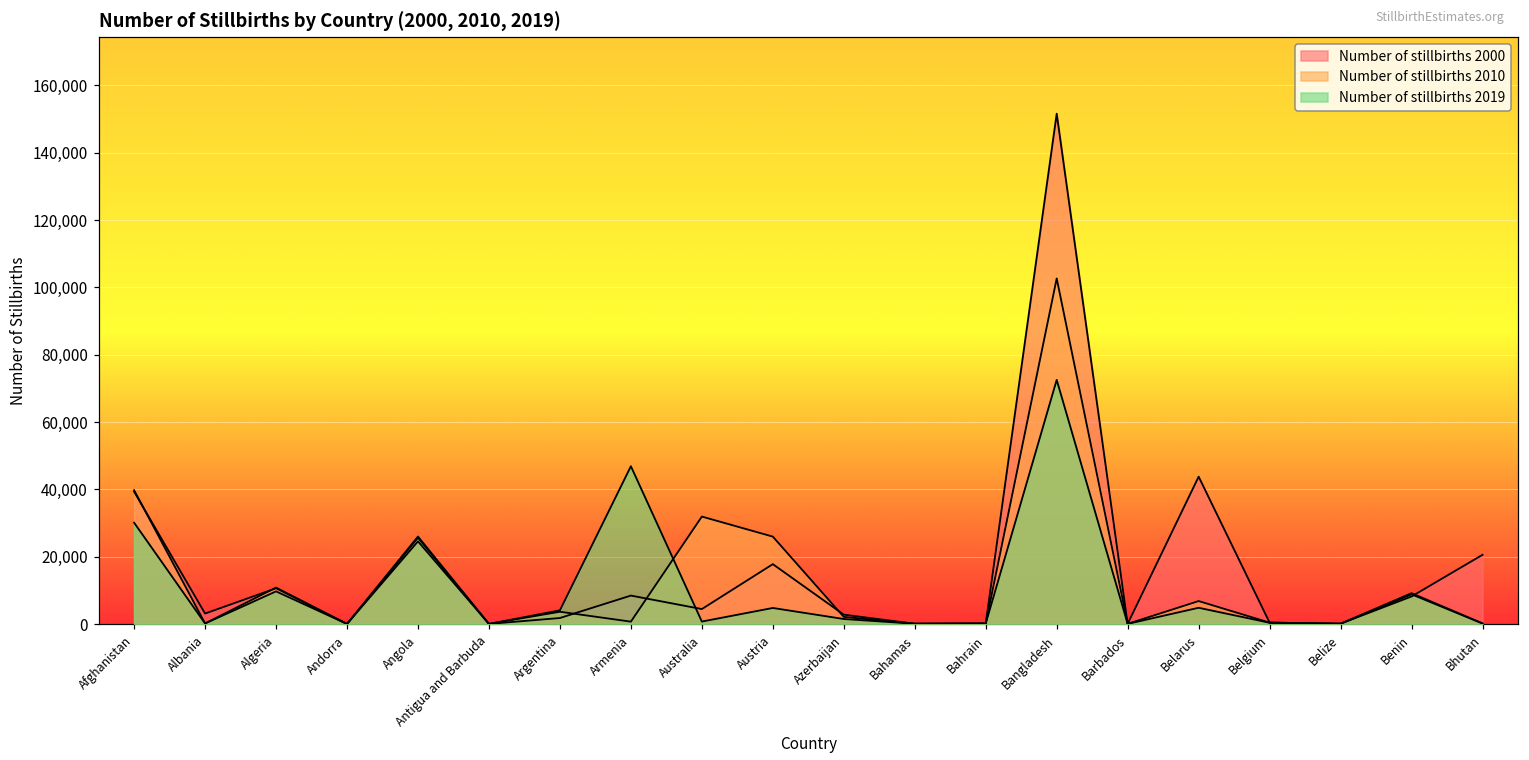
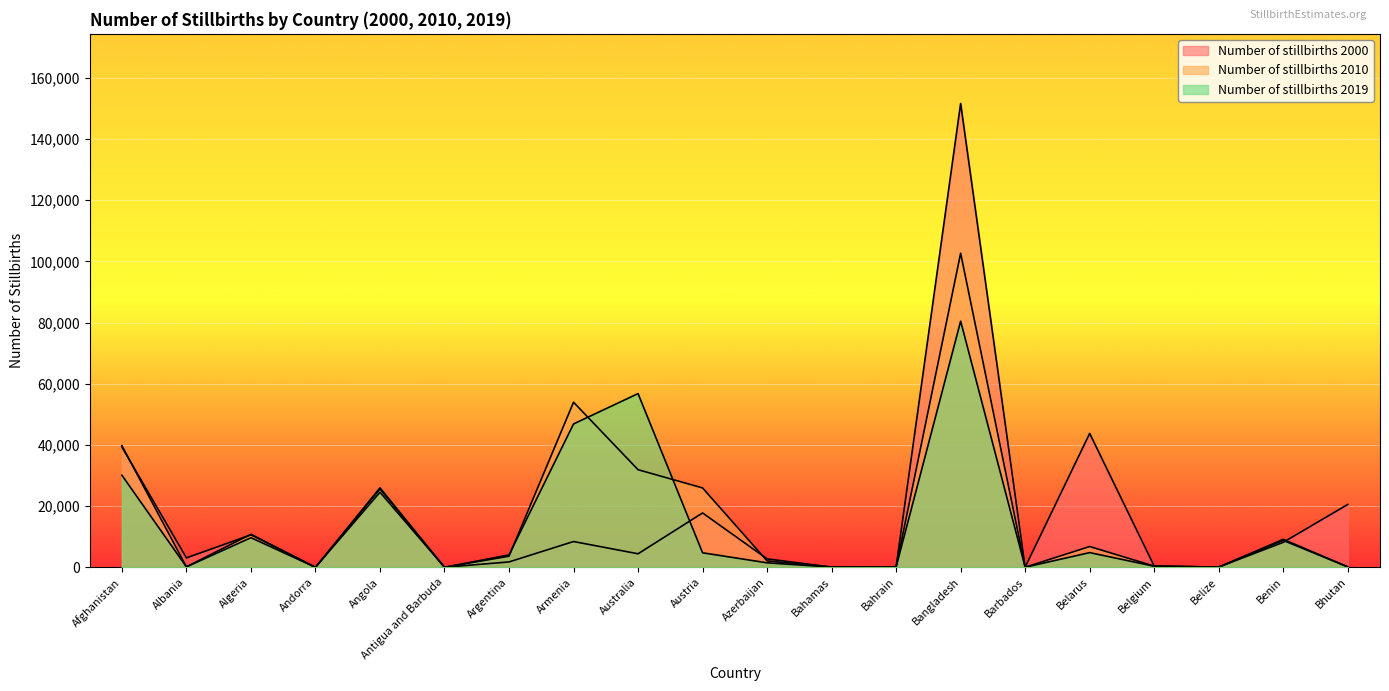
  {
    "Number of stillbirths 2000": {
      "Albania": "3,000",
      "Angola": "25,000",
      "Argentina": "2,000",
      "Armenia": "8,000",
      "Australia": "4,000",
      "Austria": "18,000",
      "Bangladesh": "152,000",
      "Belarus": "44,000",
      "Bhutan": "21,000"
    },
    "Number of stillbirths 2010": {
-     "Armenia": "1,000",
+     "Armenia": "54,000",
      "Australia": "32,000",
      "Austria": "26,000",
      "Bangladesh": "103,000",
      "Belarus": "7,000"
    },
    "Number of stillbirths 2019": {
      "Afghanistan": "30,000",
      "Algeria": "10,000",
      "Armenia": "47,000",
-     "Australia": "1,000",
+     "Australia": "57,000",
      "Austria": "5,000",
-     "Bangladesh": "73,000",
+     "Bangladesh": "80,000",
      "Belarus": "5,000"
    }
  }
